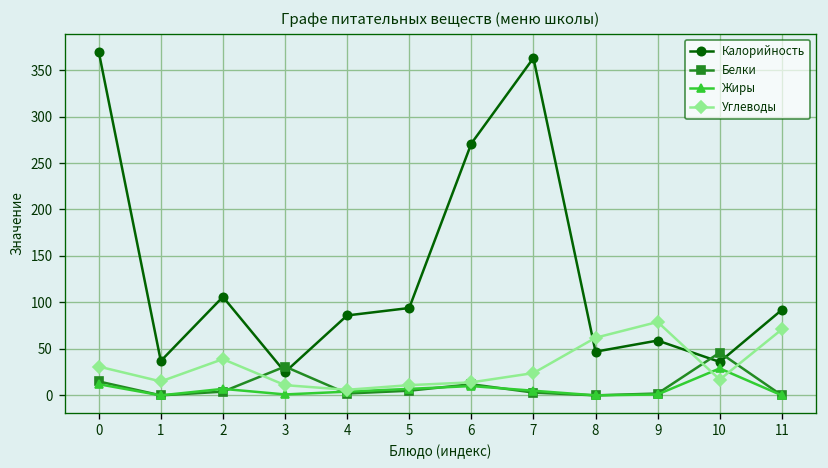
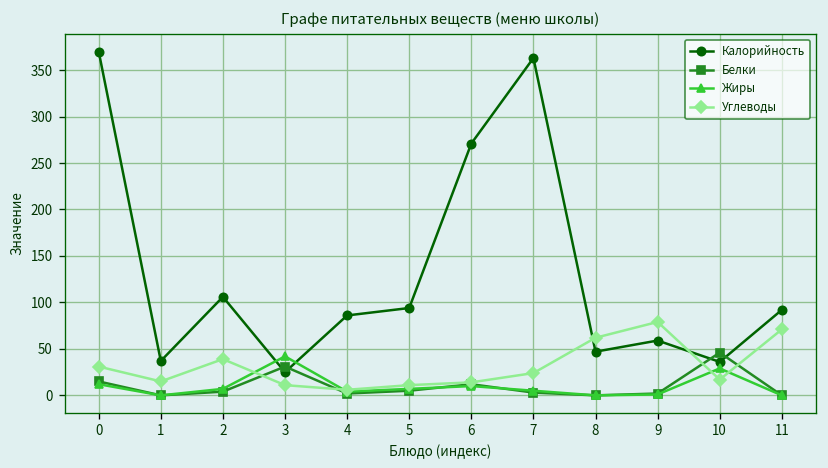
  {
    "Калорийность": {
      "0": 370,
      "1": 40,
      "2": 110,
      "3": 30,
      "4": 90,
      "5": 90,
      "6": 270,
      "7": 360,
      "8": 50,
      "9": 60,
      "10": 40,
      "11": 90
    },
    "Белки": {
      "3": 30,
      "10": 50
    },
    "Жиры": {
-     "3": 0,
+     "3": 40,
      "10": 30
    },
    "Углеводы": {
      "0": 30,
      "1": 20,
      "2": 40,
      "3": 10,
      "5": 10,
      "7": 20,
      "8": 60,
      "9": 80,
      "10": 20,
      "11": 70
    }
  }
